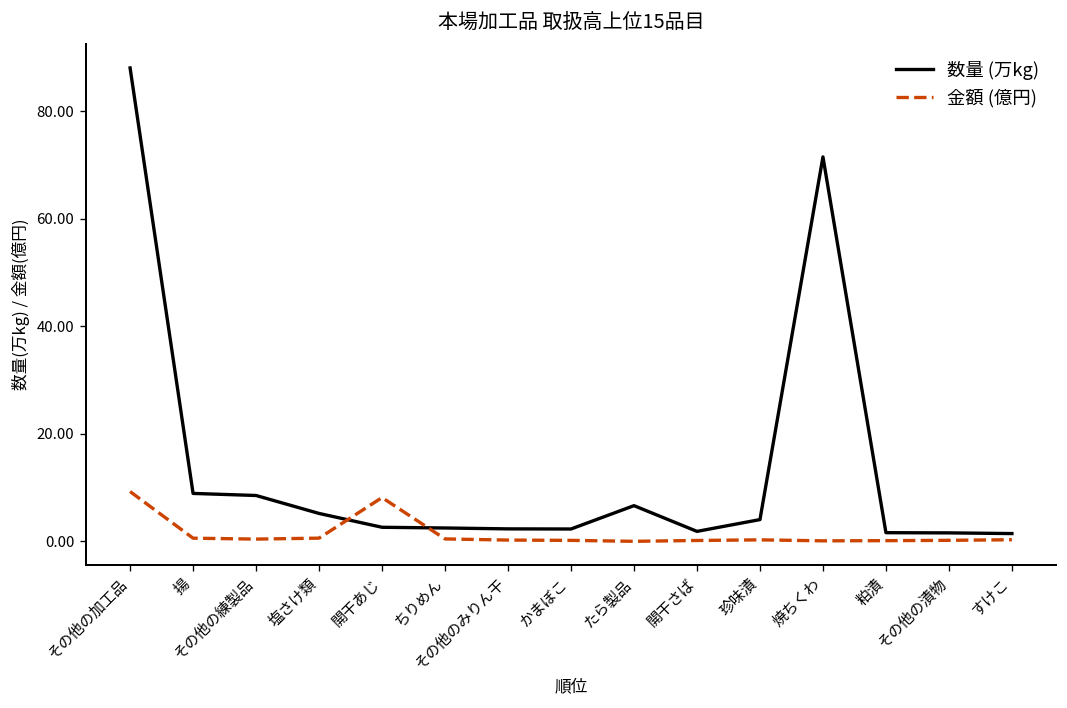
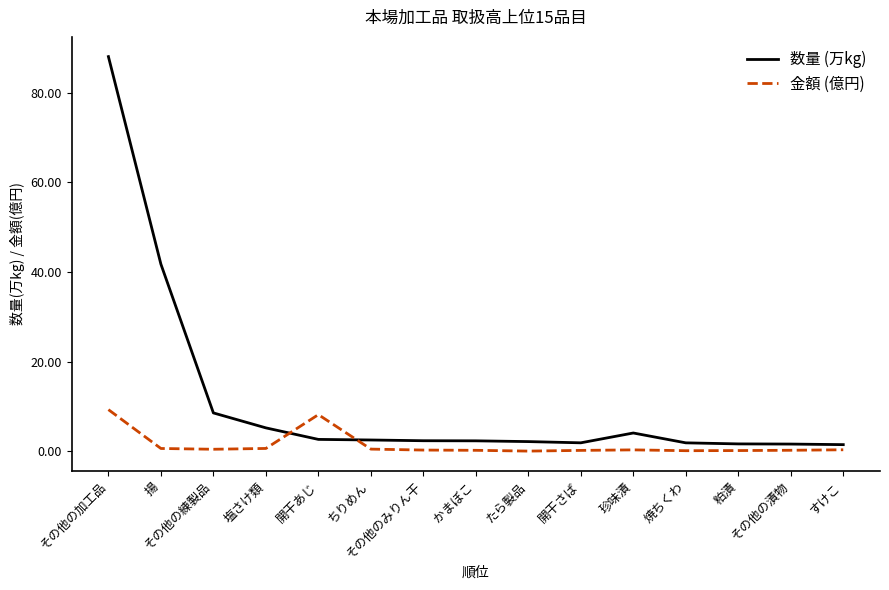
  {
    "数量 (万kg)": {
      "その他の加工品": 88,
-     "揚": 9,
+     "揚": 42,
      "その他の練製品": 9,
      "塩さけ類": 5,
      "開干あじ": 3,
      "ちりめん": 2,
      "その他のみりん干": 2,
      "かまぼこ": 2,
-     "たら製品": 7,
+     "たら製品": 2,
      "開干さば": 2,
      "珍味漬": 4,
-     "焼ちくわ": 72,
+     "焼ちくわ": 2,
      "粕漬": 2,
      "その他の漬物": 2,
      "すけこ": 1
    },
    "金額 (億円)": {
      "その他の加工品": 9,
      "揚": 1,
      "その他の練製品": 0,
      "塩さけ類": 1,
      "開干あじ": 8,
      "ちりめん": 0,
      "その他のみりん干": 0,
      "かまぼこ": 0,
      "たら製品": 0,
      "開干さば": 0,
      "珍味漬": 0,
      "焼ちくわ": 0,
      "粕漬": 0,
      "その他の漬物": 0,
      "すけこ": 0
    }
  }
